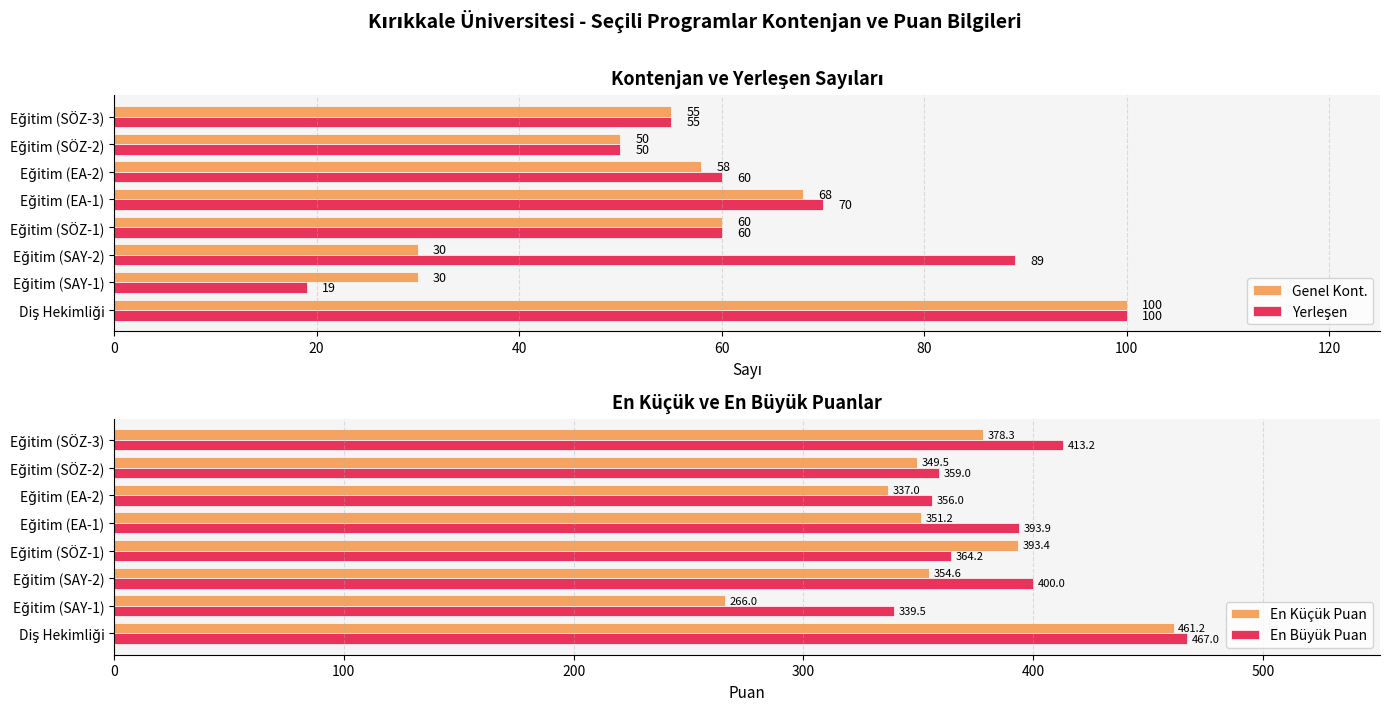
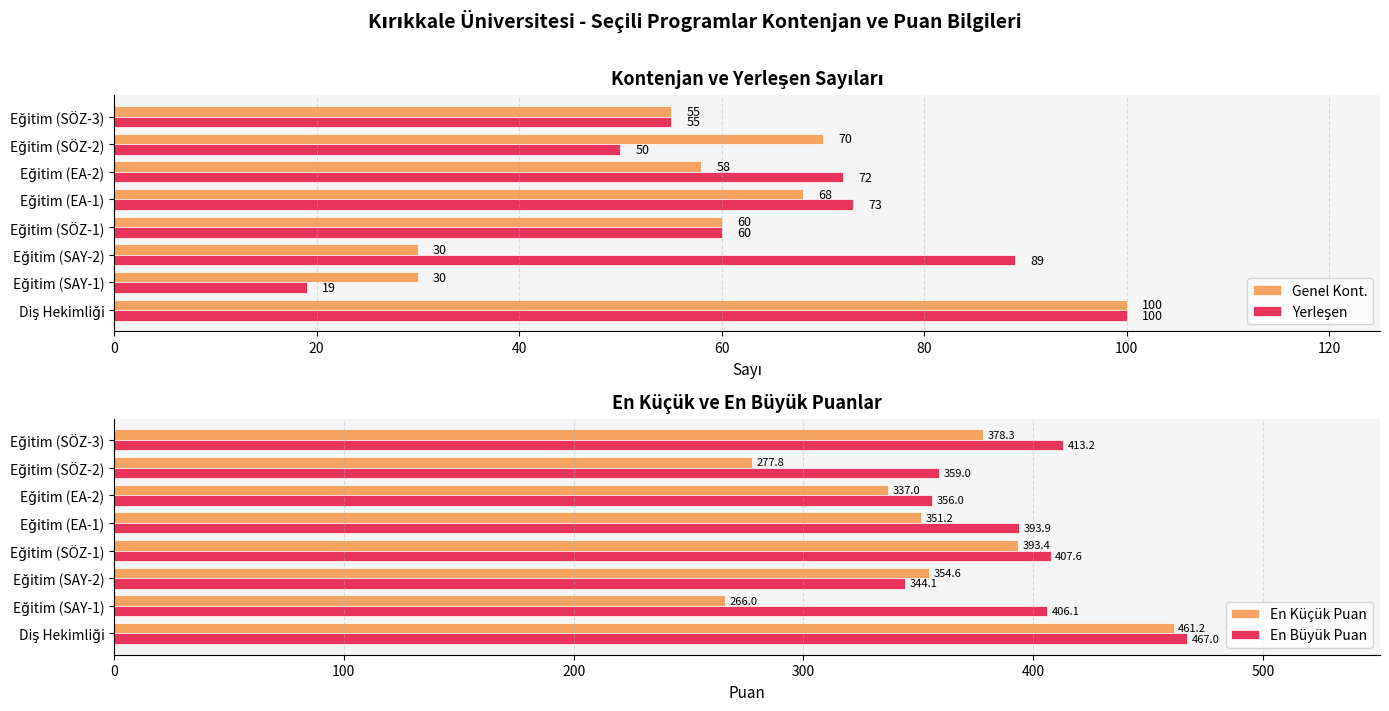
  {
    "Kontenjan ve Yerleşen Sayıları": {
      "Genel Kont.": {
-       "Eğitim (SÖZ-2)": 50,
+       "Eğitim (SÖZ-2)": 70,
        "Eğitim (EA-2)": 58,
        "Eğitim (EA-1)": 68,
        "Eğitim (SAY-2)": 30,
        "Eğitim (SAY-1)": 30
      },
      "Yerleşen": {
-       "Eğitim (EA-2)": 60,
-       "Eğitim (EA-1)": 70,
+       "Eğitim (EA-2)": 72,
+       "Eğitim (EA-1)": 73,
        "Eğitim (SAY-2)": 89,
        "Eğitim (SAY-1)": 19
      }
    },
    "En Küçük ve En Büyük Puanlar": {
      "En Küçük Puan": {
        "Eğitim (SÖZ-3)": 378.3,
-       "Eğitim (SÖZ-2)": 349.5,
+       "Eğitim (SÖZ-2)": 277.8,
        "Eğitim (EA-2)": 337.0,
        "Eğitim (EA-1)": 351.2,
        "Eğitim (SÖZ-1)": 393.4,
        "Eğitim (SAY-2)": 354.6,
        "Eğitim (SAY-1)": 266.0,
        "Diş Hekimliği": 461.2
      },
      "En Büyük Puan": {
        "Eğitim (SÖZ-3)": 413.2,
        "Eğitim (SÖZ-2)": 359.0,
        "Eğitim (EA-2)": 356.0,
        "Eğitim (EA-1)": 393.9,
-       "Eğitim (SÖZ-1)": 364.2,
-       "Eğitim (SAY-2)": 400.0,
-       "Eğitim (SAY-1)": 339.5,
+       "Eğitim (SÖZ-1)": 407.6,
+       "Eğitim (SAY-2)": 344.1,
+       "Eğitim (SAY-1)": 406.1,
        "Diş Hekimliği": 467.0
      }
    }
  }
